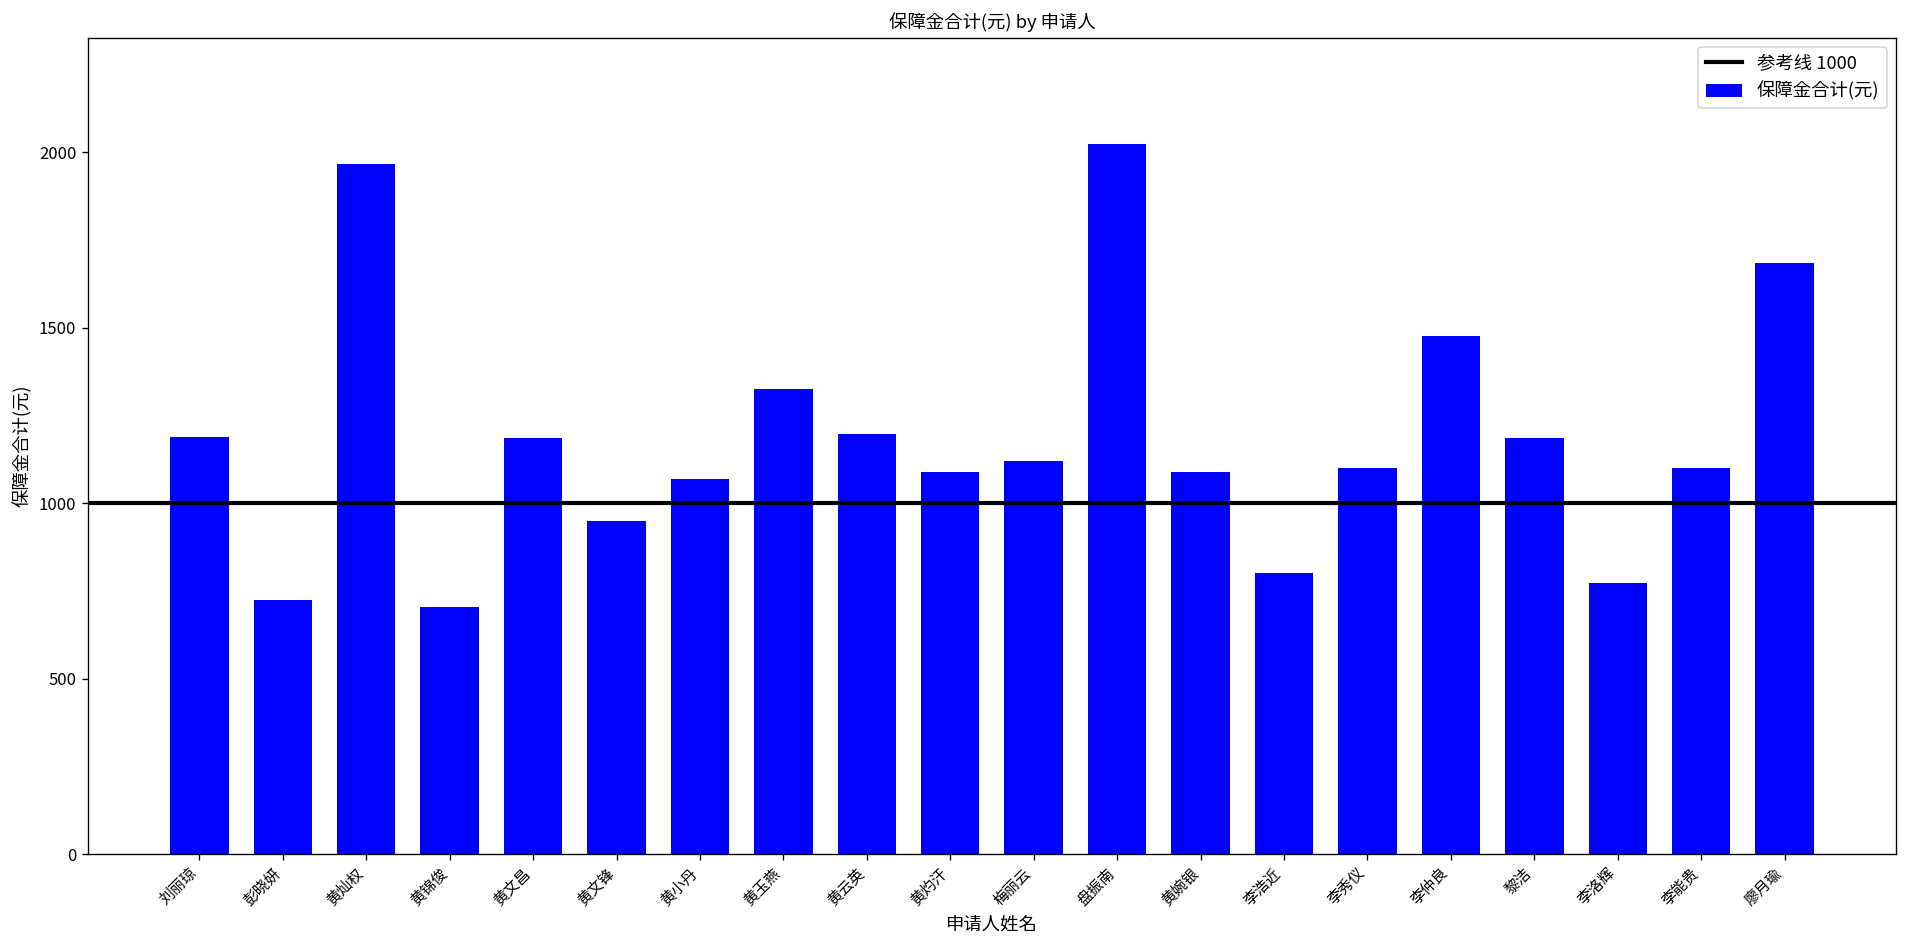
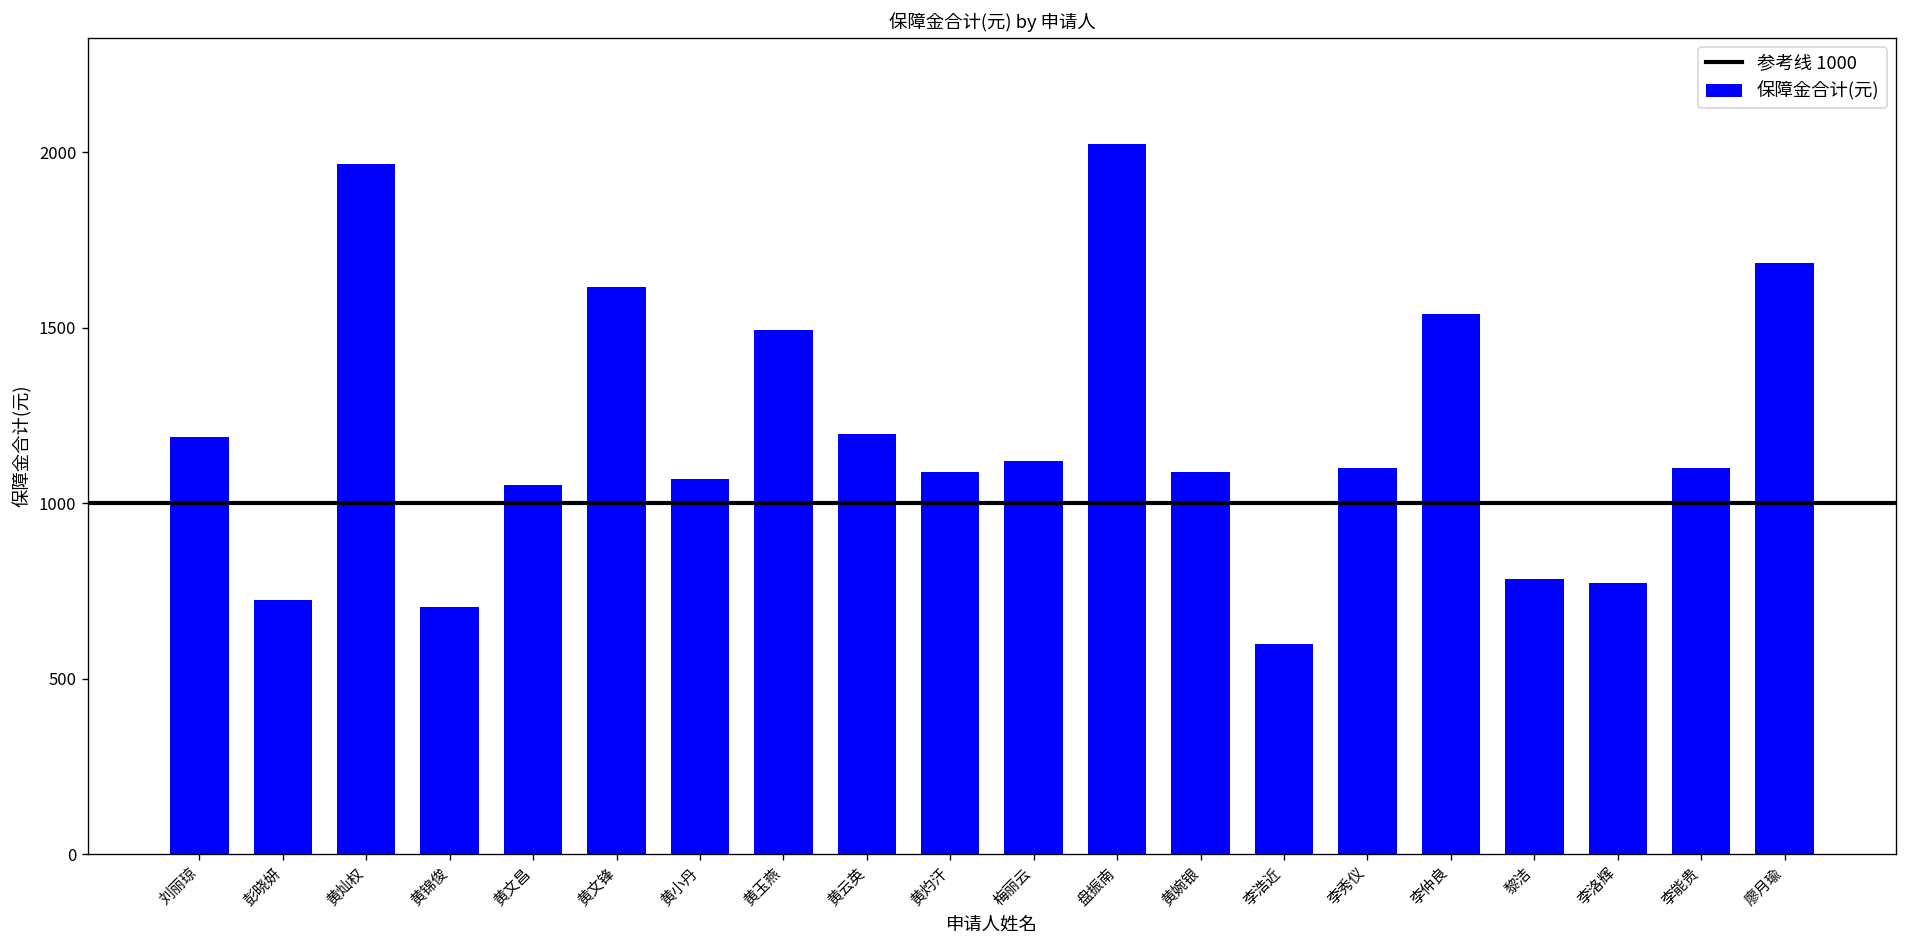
  {
    "刘丽琼": 1190,
    "彭晓妍": 730,
    "黄灿权": 1970,
    "黄锦俊": 710,
-   "黄文昌": 1190,
-   "黄文锋": 950,
+   "黄文昌": 1050,
+   "黄文锋": 1620,
    "黄小丹": 1070,
-   "黄玉燕": 1330,
+   "黄玉燕": 1490,
    "黄云英": 1200,
    "黄灼汗": 1090,
    "梅丽云": 1120,
    "盘振南": 2020,
    "黄婉银": 1090,
-   "李浩近": 800,
+   "李浩近": 600,
    "李秀仪": 1100,
-   "李仲良": 1480,
-   "黎洁": 1190,
+   "李仲良": 1540,
+   "黎洁": 780,
    "李洛辉": 770,
    "李能贵": 1100,
    "廖月瑜": 1680
  }
